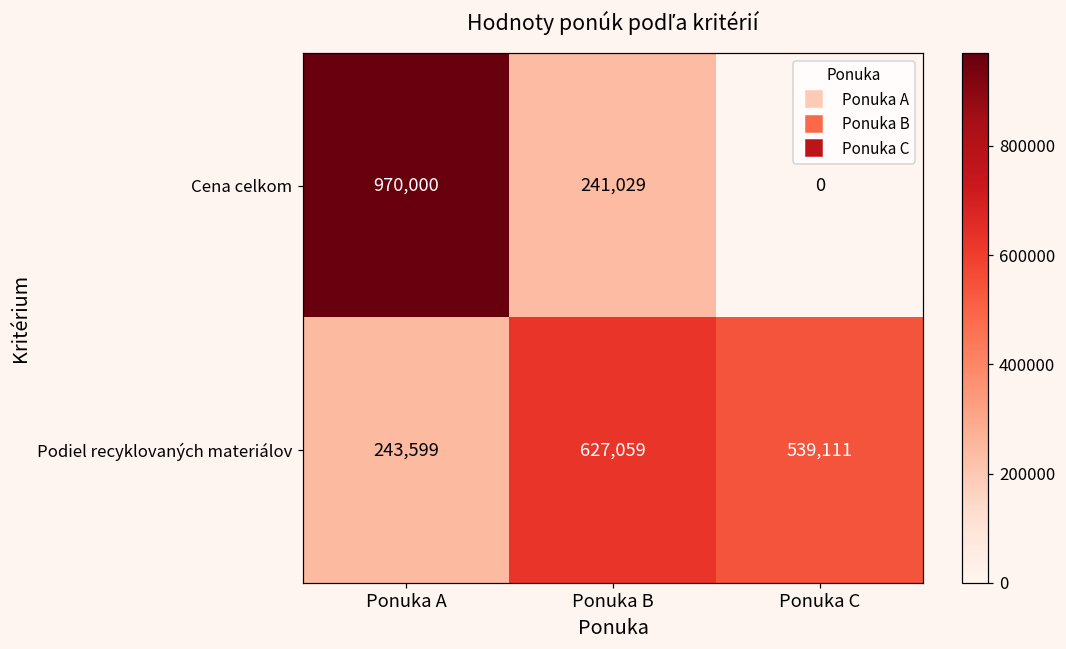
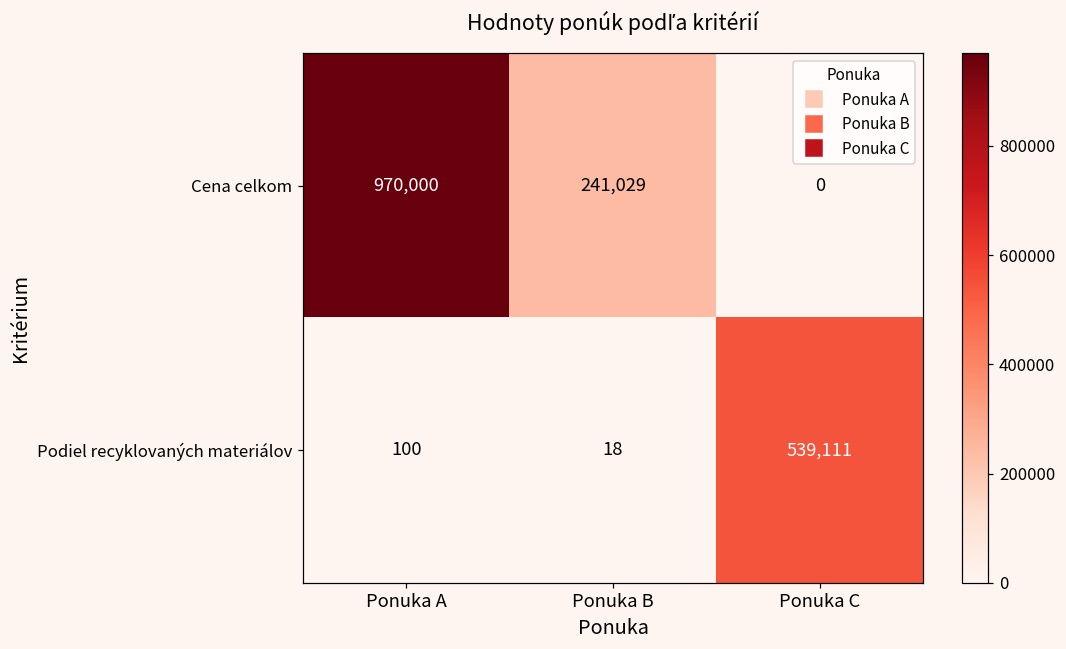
  {
    "Cena celkom": {
      "Ponuka A": "970,000",
      "Ponuka B": "241,029",
      "Ponuka C": "0"
    },
    "Podiel recyklovaných materiálov": {
-     "Ponuka A": "243,599",
-     "Ponuka B": "627,059",
+     "Ponuka A": "100",
+     "Ponuka B": "18",
      "Ponuka C": "539,111"
    }
  }
